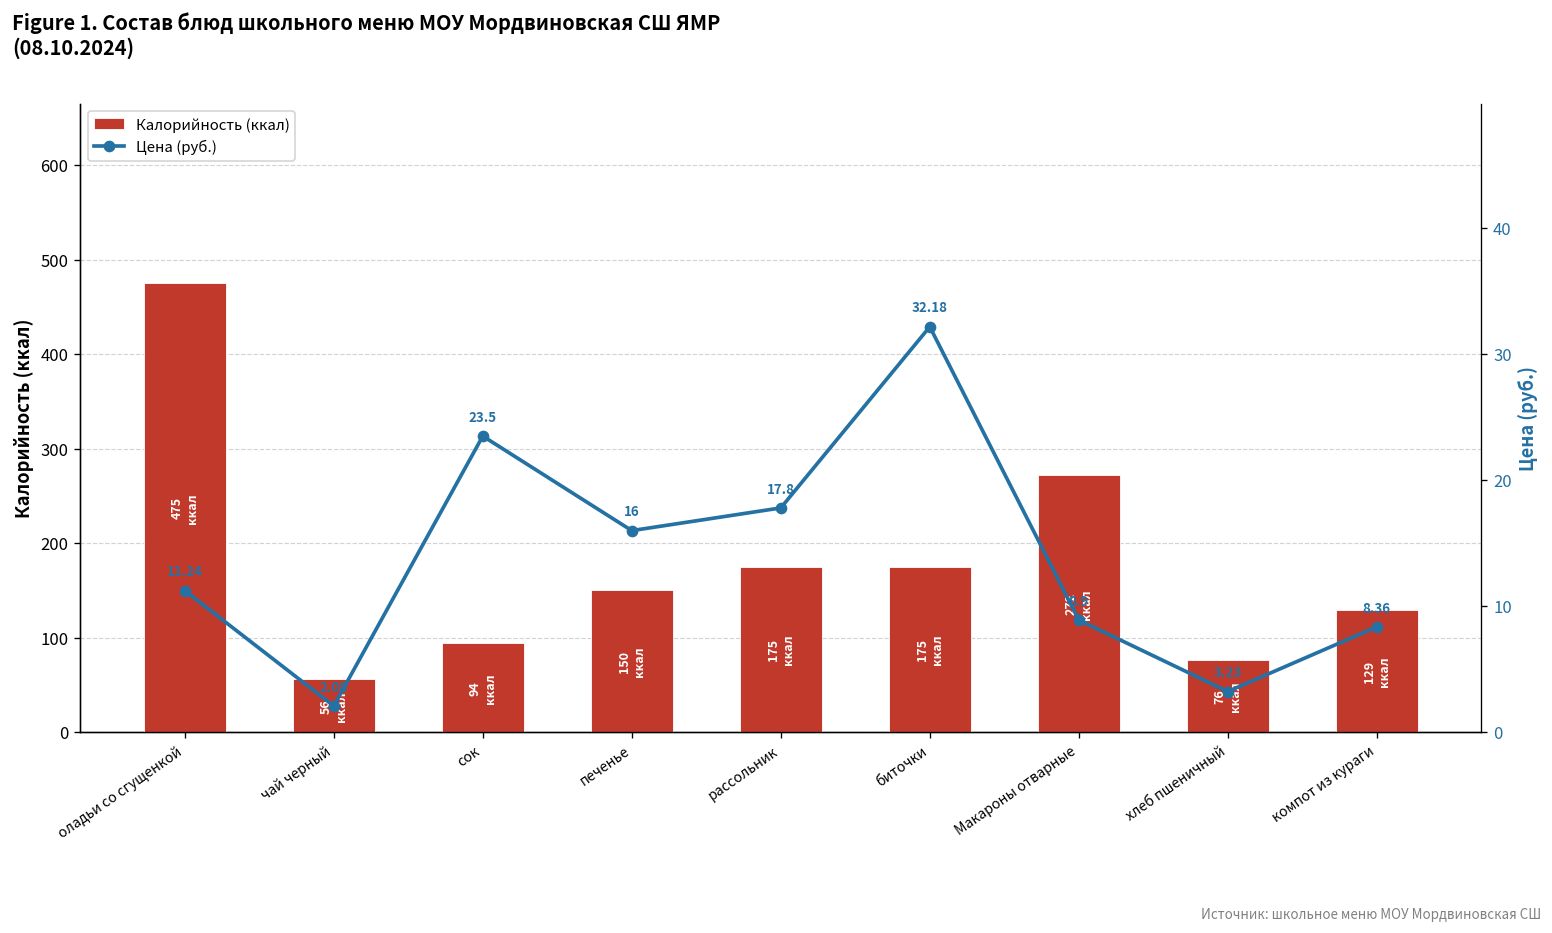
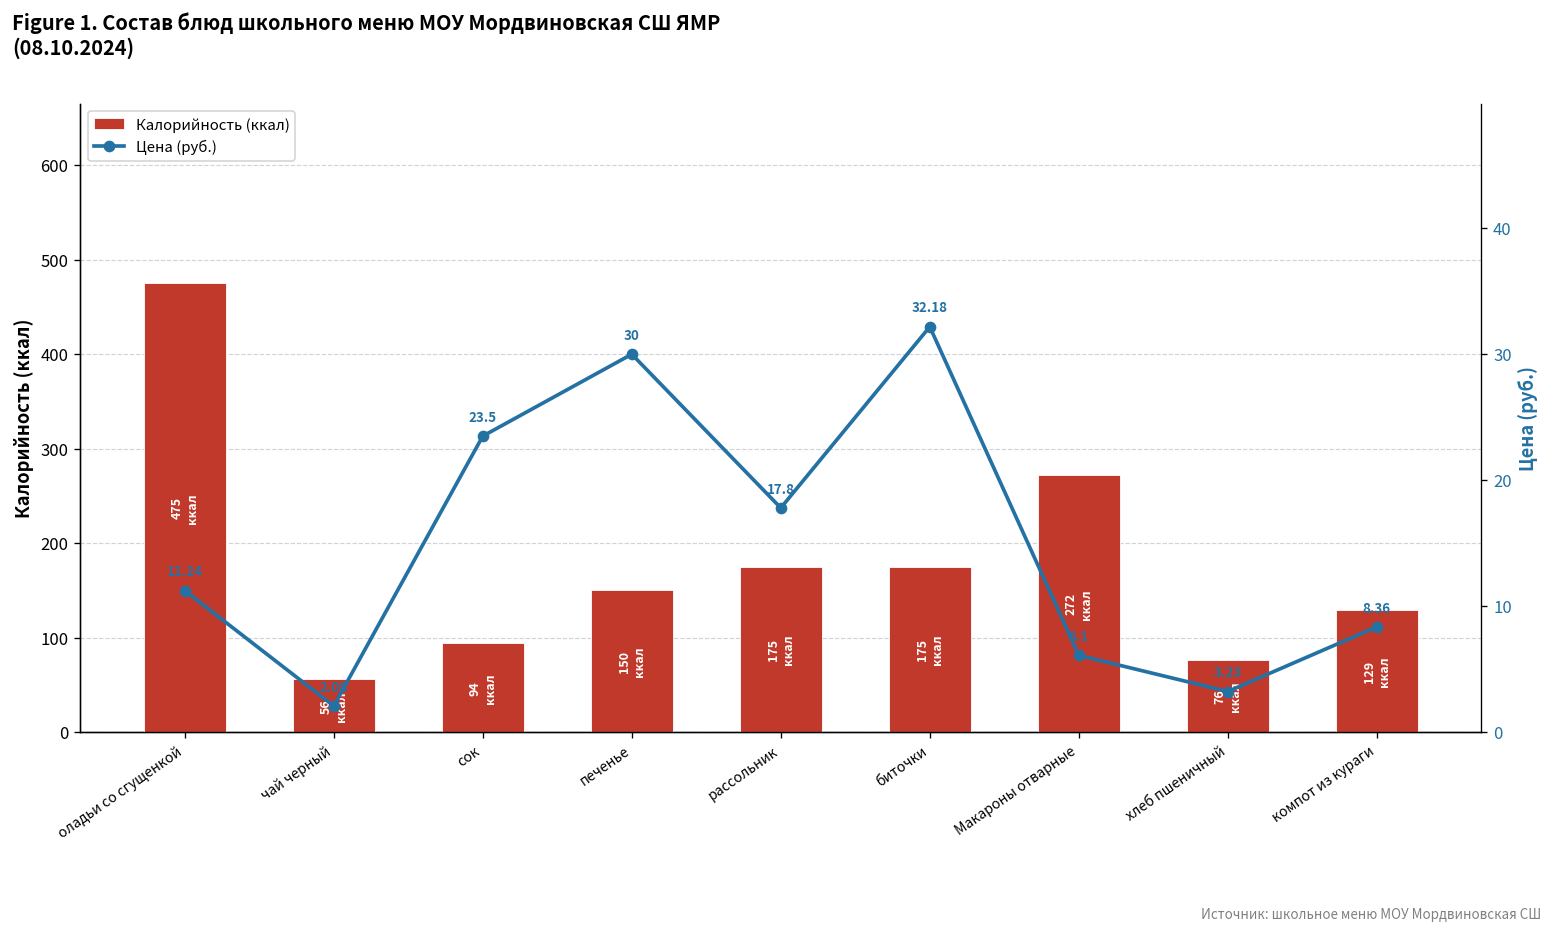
  {
    "Калорийность (ккал)": {
      "оладьи со сгущенкой": 475,
      "сок": 94,
      "печенье": 150,
      "рассольник": 175,
      "биточки": 175,
      "Макароны отварные": 272,
      "компот из кураги": 129
    },
    "Цена (руб.)": {
      "оладьи со сгущенкой": 11.24,
      "сок": 23.5,
-     "печенье": 16,
+     "печенье": 30,
      "рассольник": 17.8,
      "биточки": 32.18,
-     "Макароны отварные": 8.9,
+     "Макароны отварные": 6.1,
      "хлеб пшеничный": 3.23,
      "компот из кураги": 8.36
    }
  }
